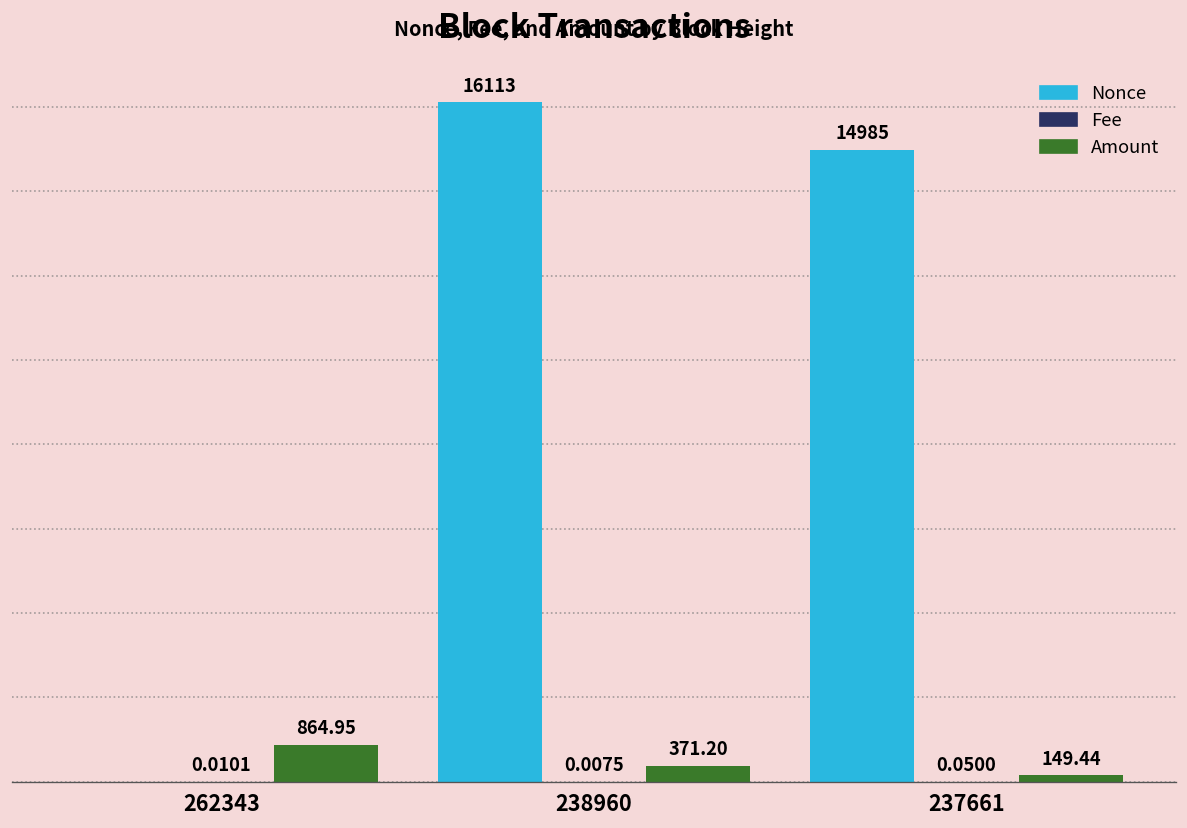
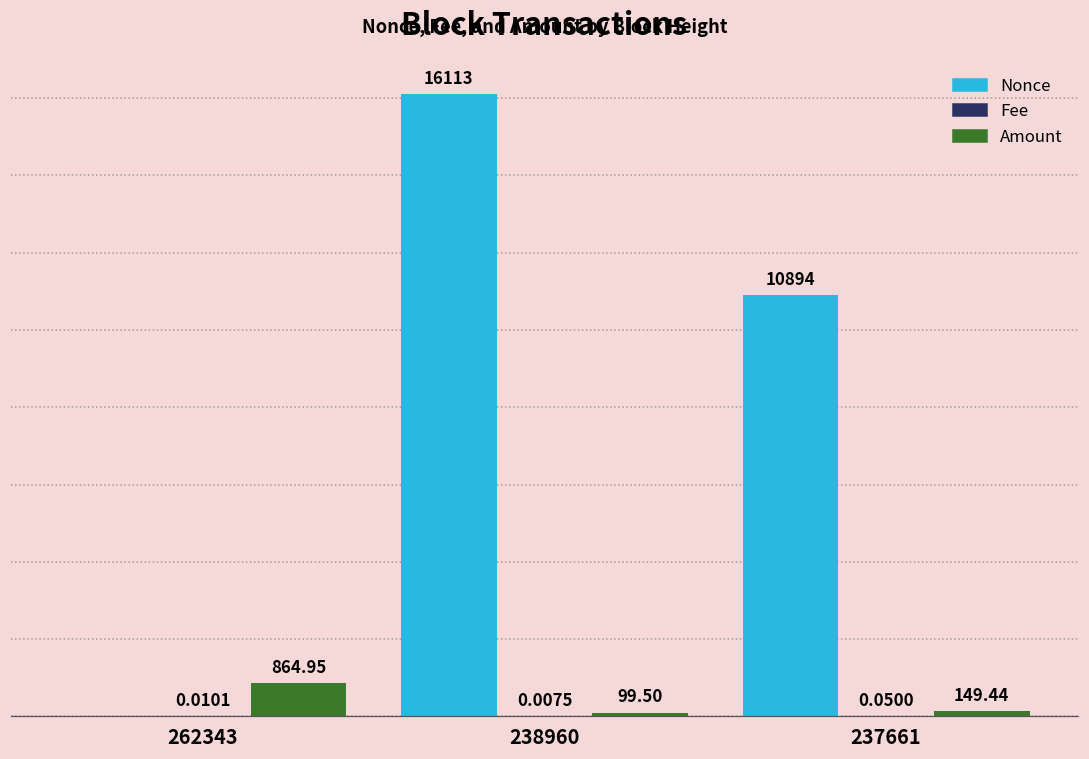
  {
    "Nonce": {
      "238960": 16113,
-     "237661": 14985
+     "237661": 10894
    },
    "Fee": {
      "262343": 0.0101,
      "238960": 0.0075,
      "237661": 0.0500
    },
    "Amount": {
      "262343": 864.95,
-     "238960": 371.20,
+     "238960": 99.50,
      "237661": 149.44
    }
  }
